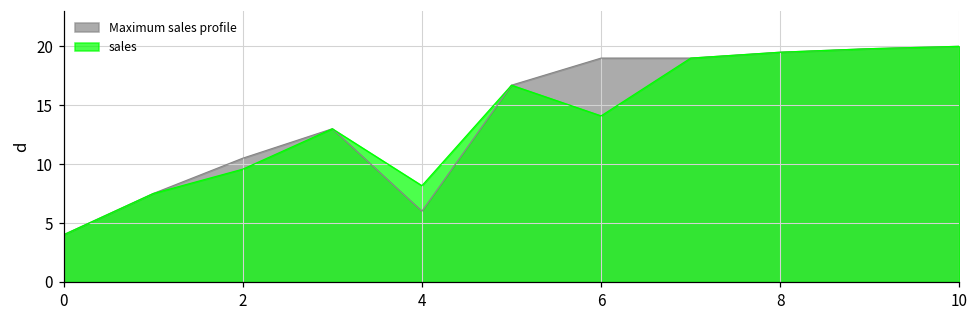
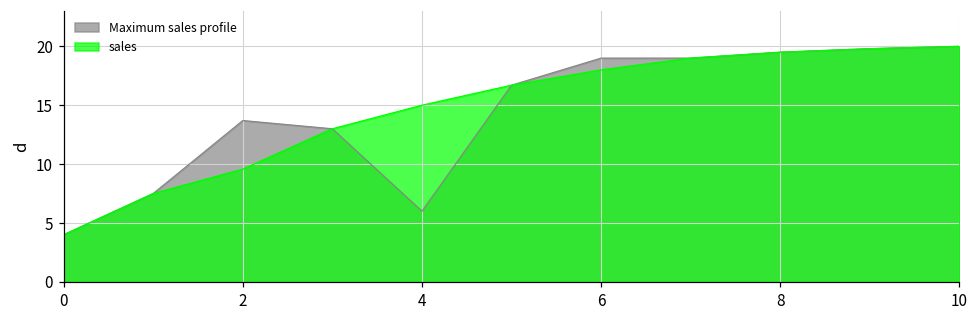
  {
    "Maximum sales profile": {
-     "2": 10.5,
+     "2": 13.7,
      "4": 6.0,
      "6": 19.0
    },
    "sales": {
      "2": 9.6,
-     "4": 8.2,
-     "6": 14.1
+     "4": 15.0,
+     "6": 18.0
    }
  }
